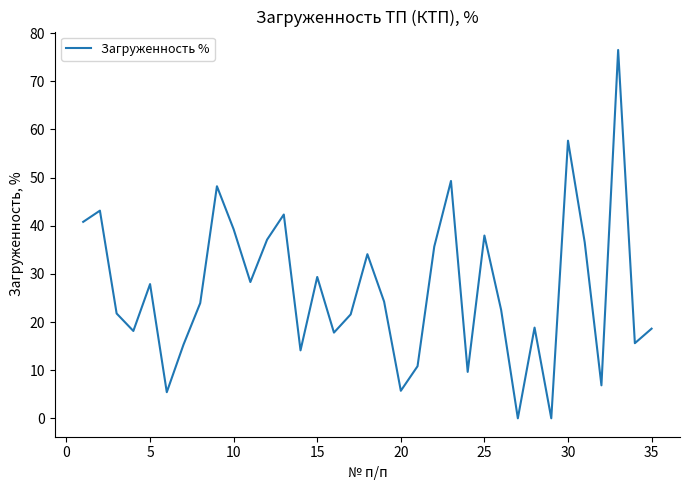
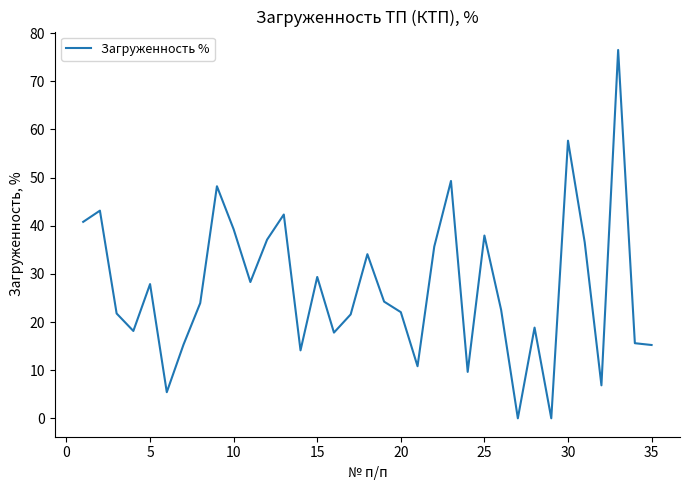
  {
    "5": 28,
    "10": 39,
    "15": 29,
-   "20": 6,
+   "20": 22,
    "25": 38,
    "30": 58,
-   "35": 19
+   "35": 15
  }
